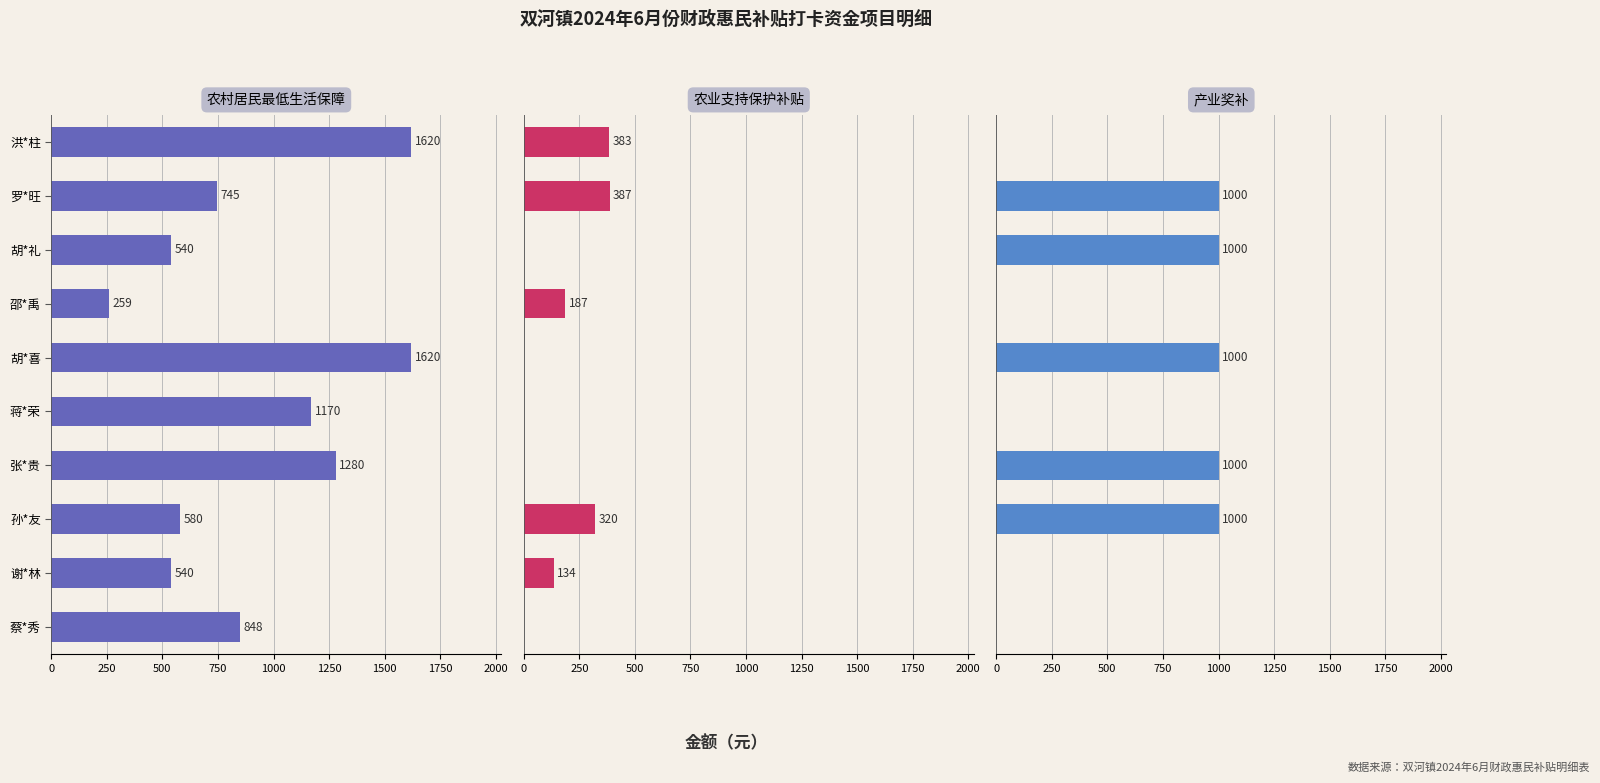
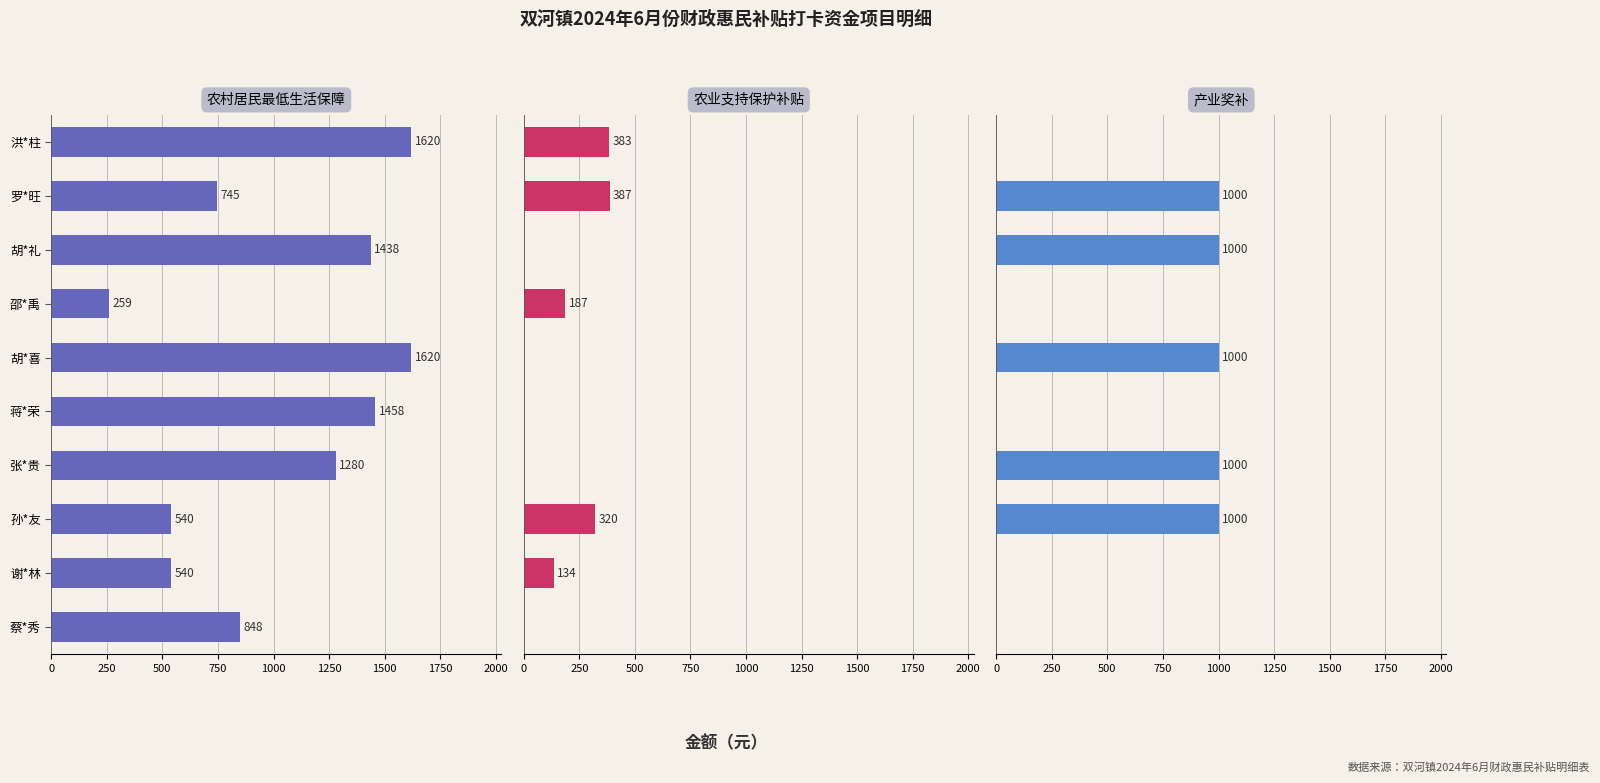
  {
    "农村居民最低生活保障": {
      "洪*柱": 1620,
      "罗*旺": 745,
-     "胡*礼": 540,
+     "胡*礼": 1438,
      "邵*禹": 259,
      "胡*喜": 1620,
-     "蒋*荣": 1170,
+     "蒋*荣": 1458,
      "张*贵": 1280,
-     "孙*友": 580,
+     "孙*友": 540,
      "谢*林": 540,
      "蔡*秀": 848
    }
  }
